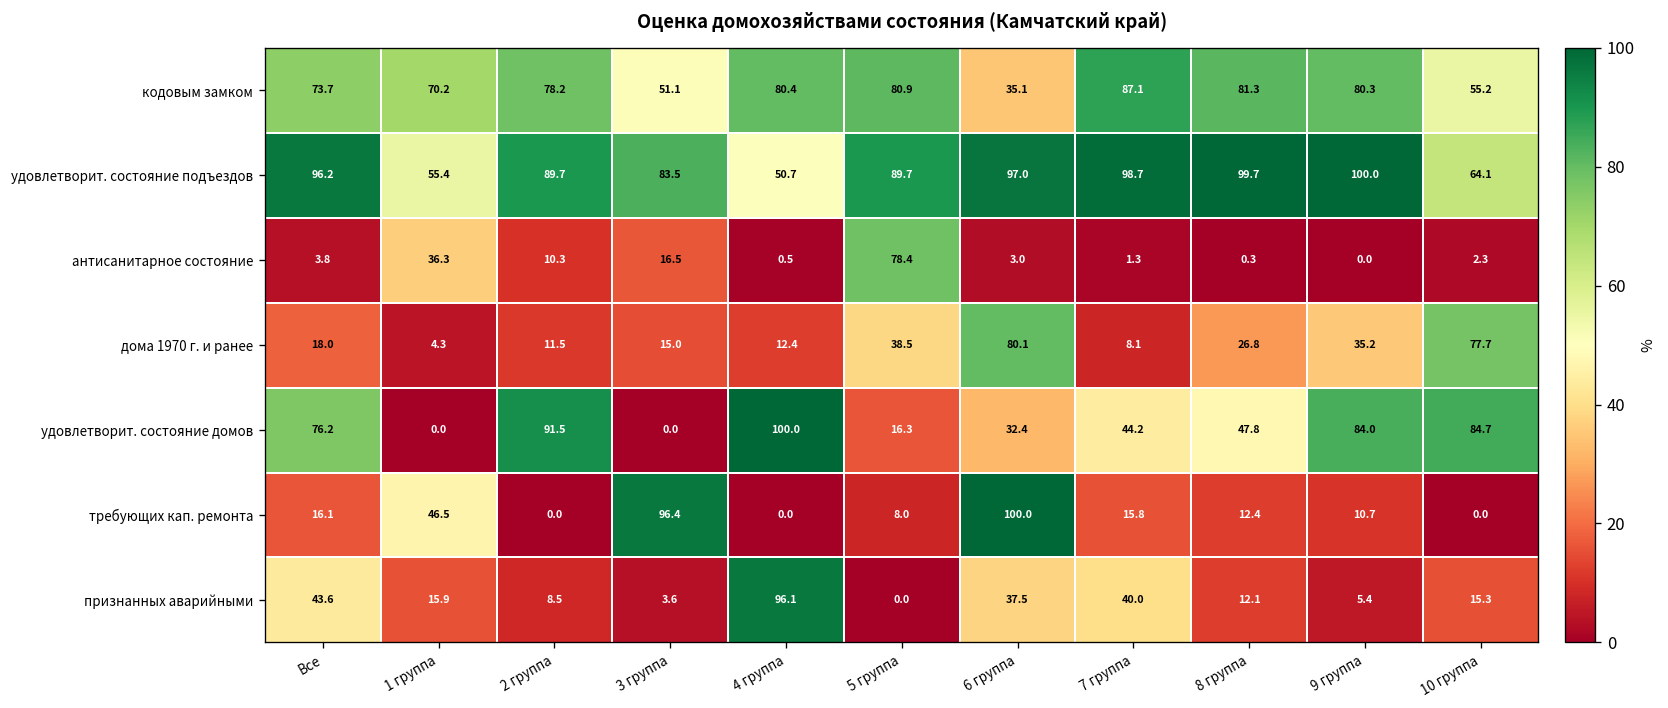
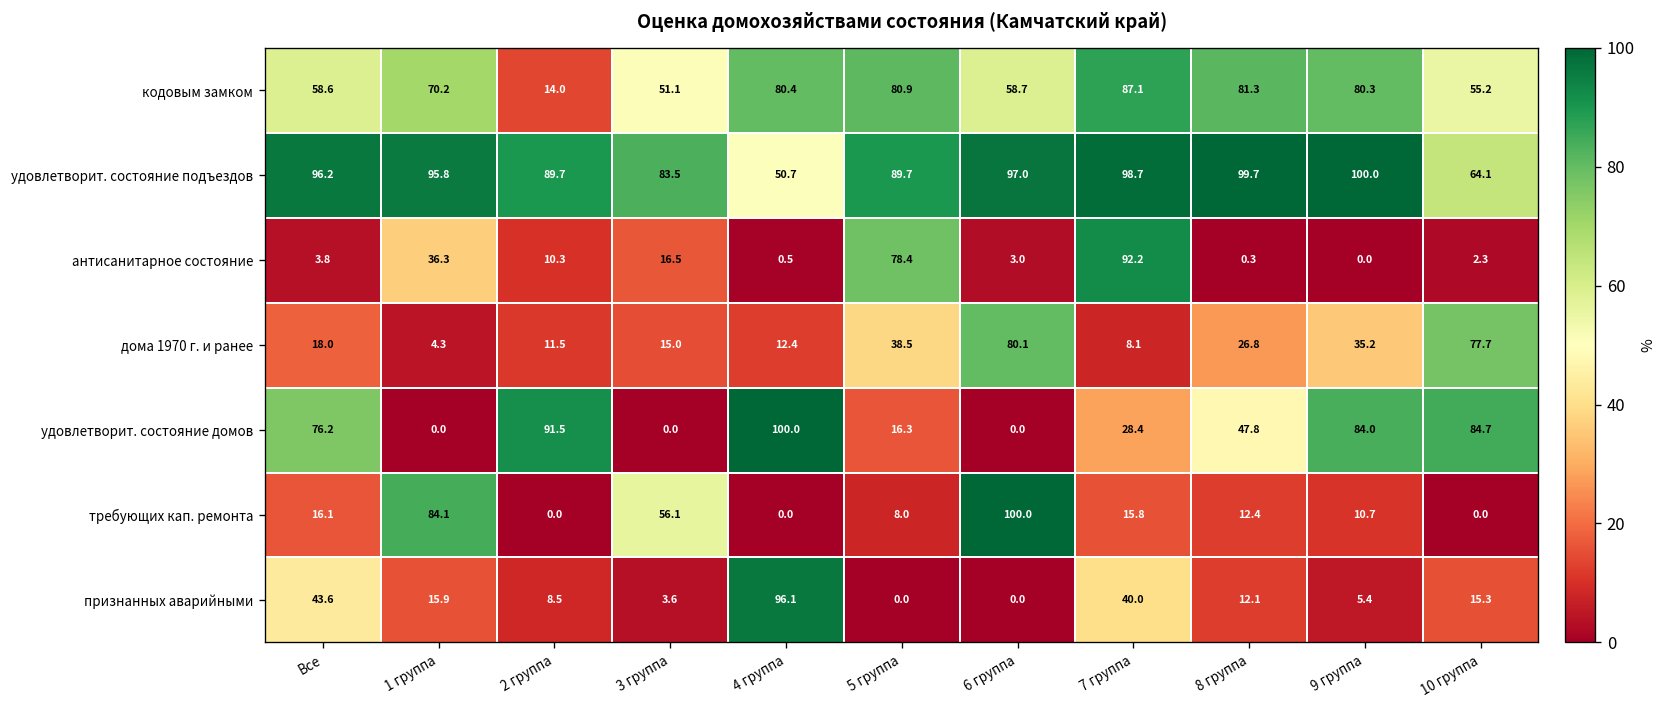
  {
    "кодовым замком": {
-     "Все": 73.7,
+     "Все": 58.6,
      "1 группа": 70.2,
-     "2 группа": 78.2,
+     "2 группа": 14.0,
      "3 группа": 51.1,
      "4 группа": 80.4,
      "5 группа": 80.9,
-     "6 группа": 35.1,
+     "6 группа": 58.7,
      "7 группа": 87.1,
      "8 группа": 81.3,
      "9 группа": 80.3,
      "10 группа": 55.2
    },
    "удовлетворит. состояние подъездов": {
      "Все": 96.2,
-     "1 группа": 55.4,
+     "1 группа": 95.8,
      "2 группа": 89.7,
      "3 группа": 83.5,
      "4 группа": 50.7,
      "5 группа": 89.7,
      "6 группа": 97.0,
      "7 группа": 98.7,
      "8 группа": 99.7,
      "9 группа": 100.0,
      "10 группа": 64.1
    },
    "антисанитарное состояние": {
      "Все": 3.8,
      "1 группа": 36.3,
      "2 группа": 10.3,
      "3 группа": 16.5,
      "4 группа": 0.5,
      "5 группа": 78.4,
      "6 группа": 3.0,
-     "7 группа": 1.3,
+     "7 группа": 92.2,
      "8 группа": 0.3,
      "9 группа": 0.0,
      "10 группа": 2.3
    },
    "дома 1970 г. и ранее": {
      "Все": 18.0,
      "1 группа": 4.3,
      "2 группа": 11.5,
      "3 группа": 15.0,
      "4 группа": 12.4,
      "5 группа": 38.5,
      "6 группа": 80.1,
      "7 группа": 8.1,
      "8 группа": 26.8,
      "9 группа": 35.2,
      "10 группа": 77.7
    },
    "удовлетворит. состояние домов": {
      "Все": 76.2,
      "1 группа": 0.0,
      "2 группа": 91.5,
      "3 группа": 0.0,
      "4 группа": 100.0,
      "5 группа": 16.3,
-     "6 группа": 32.4,
-     "7 группа": 44.2,
+     "6 группа": 0.0,
+     "7 группа": 28.4,
      "8 группа": 47.8,
      "9 группа": 84.0,
      "10 группа": 84.7
    },
    "требующих кап. ремонта": {
      "Все": 16.1,
-     "1 группа": 46.5,
+     "1 группа": 84.1,
      "2 группа": 0.0,
-     "3 группа": 96.4,
+     "3 группа": 56.1,
      "4 группа": 0.0,
      "5 группа": 8.0,
      "6 группа": 100.0,
      "7 группа": 15.8,
      "8 группа": 12.4,
      "9 группа": 10.7,
      "10 группа": 0.0
    },
    "признанных аварийными": {
      "Все": 43.6,
      "1 группа": 15.9,
      "2 группа": 8.5,
      "3 группа": 3.6,
      "4 группа": 96.1,
      "5 группа": 0.0,
-     "6 группа": 37.5,
+     "6 группа": 0.0,
      "7 группа": 40.0,
      "8 группа": 12.1,
      "9 группа": 5.4,
      "10 группа": 15.3
    }
  }
